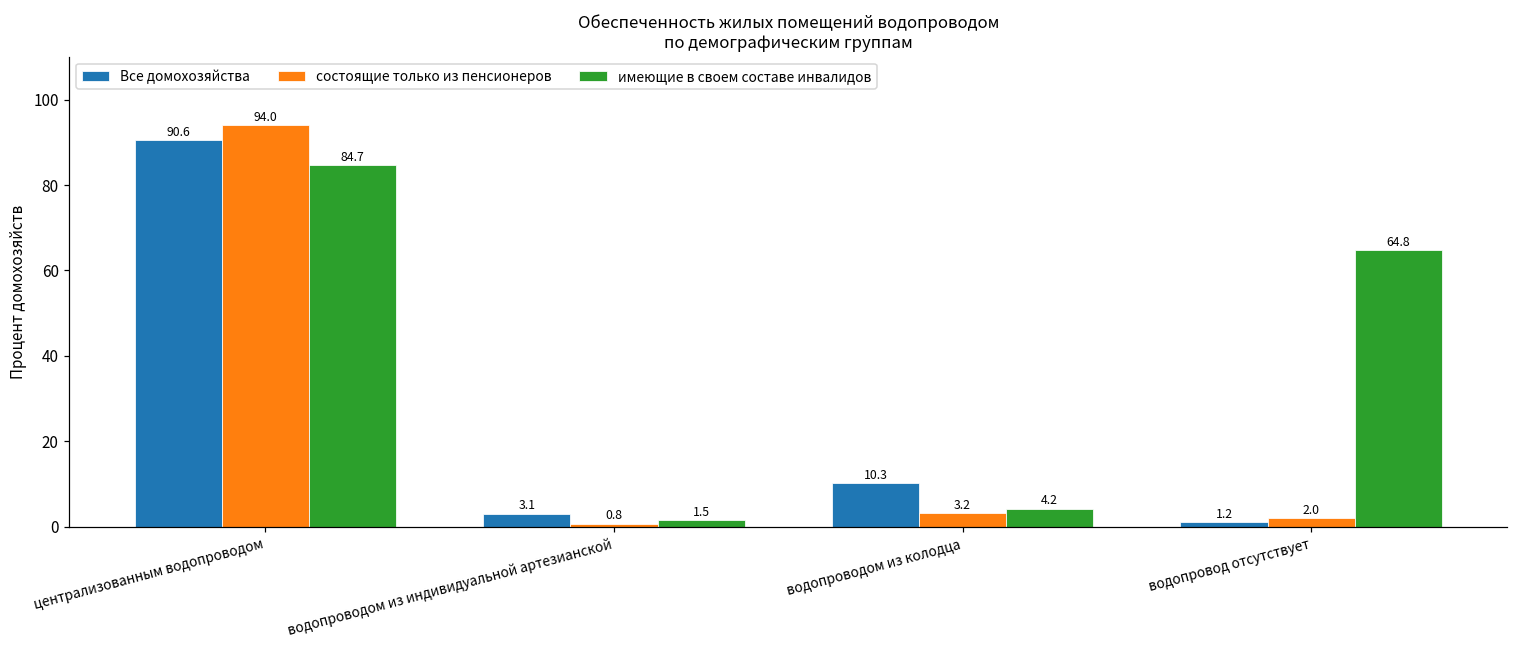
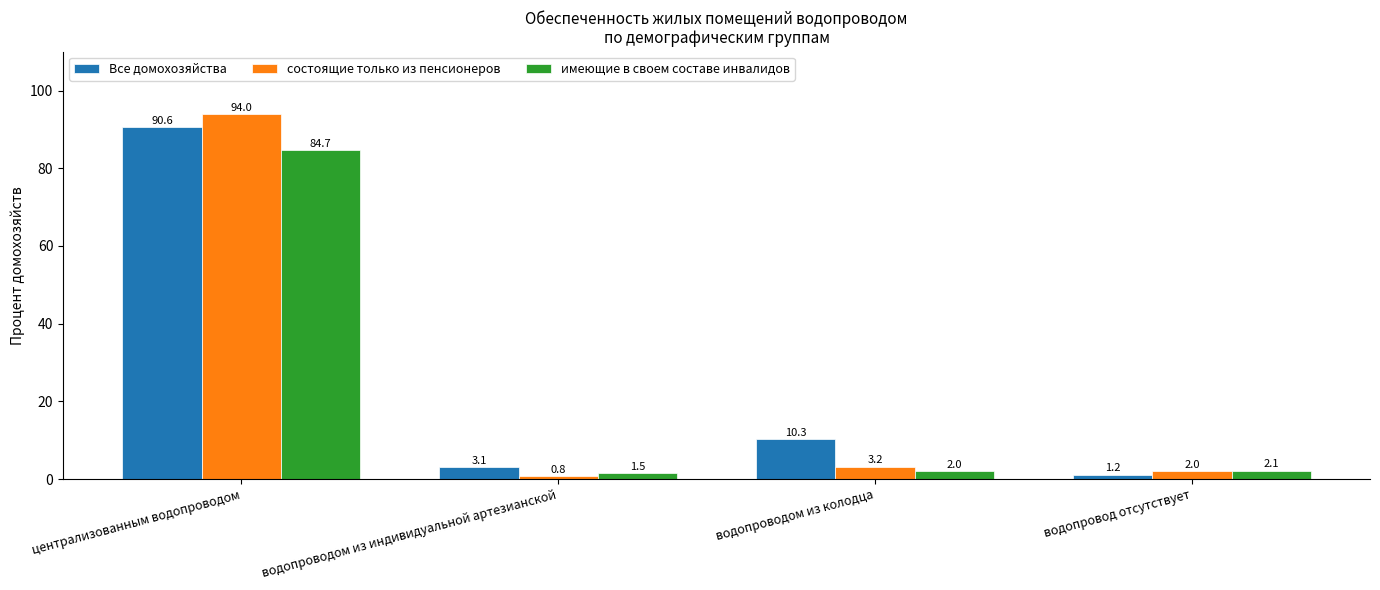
  {
    "Все домохозяйства": {
      "централизованным водопроводом": 90.6,
      "водопроводом из индивидуальной артезианской": 3.1,
      "водопроводом из колодца": 10.3,
      "водопровод отсутствует": 1.2
    },
    "состоящие только из пенсионеров": {
      "централизованным водопроводом": 94.0,
      "водопроводом из индивидуальной артезианской": 0.8,
      "водопроводом из колодца": 3.2,
      "водопровод отсутствует": 2.0
    },
    "имеющие в своем составе инвалидов": {
      "централизованным водопроводом": 84.7,
      "водопроводом из индивидуальной артезианской": 1.5,
-     "водопроводом из колодца": 4.2,
-     "водопровод отсутствует": 64.8
+     "водопроводом из колодца": 2.0,
+     "водопровод отсутствует": 2.1
    }
  }
